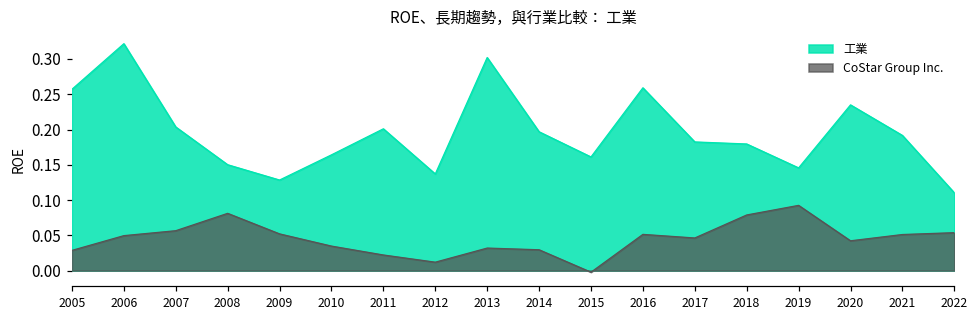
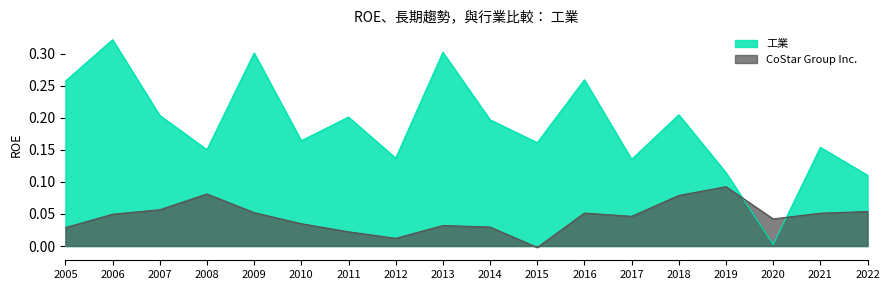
  {
    "工業": {
      "2005": 0.26,
      "2006": 0.32,
      "2007": 0.20,
      "2008": 0.15,
-     "2009": 0.13,
+     "2009": 0.30,
      "2010": 0.16,
      "2011": 0.20,
      "2012": 0.14,
      "2013": 0.30,
      "2014": 0.20,
      "2015": 0.16,
      "2016": 0.26,
-     "2017": 0.18,
-     "2018": 0.18,
-     "2019": 0.15,
-     "2020": 0.23,
-     "2021": 0.19,
+     "2017": 0.14,
+     "2018": 0.20,
+     "2019": 0.11,
+     "2020": 0.00,
+     "2021": 0.15,
      "2022": 0.11
    }
  }
